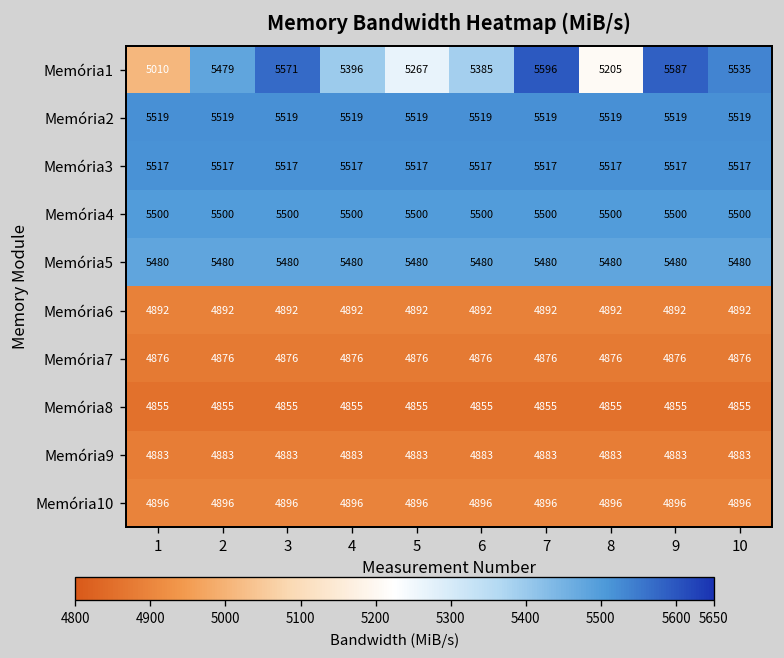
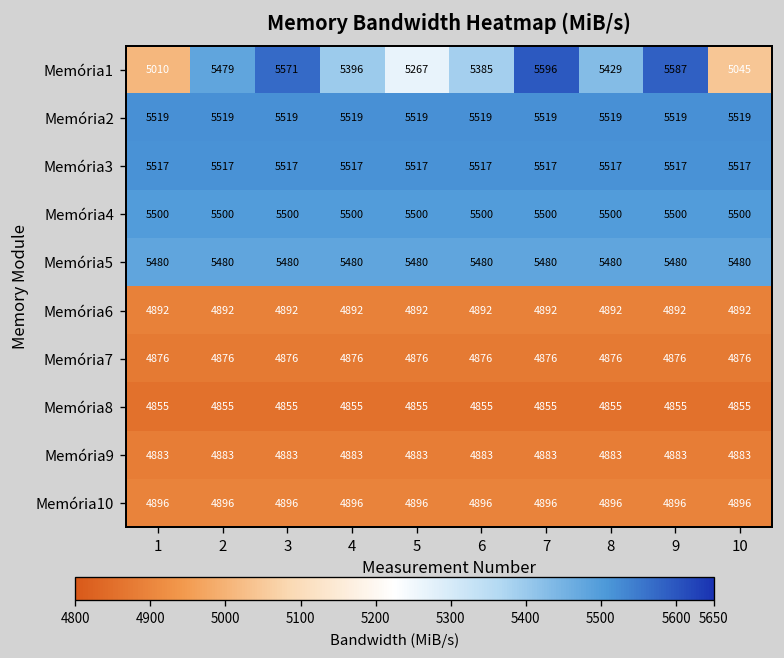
  {
    "Memória1": {
      "1": 5010,
      "2": 5479,
      "3": 5571,
      "4": 5396,
      "5": 5267,
      "6": 5385,
      "7": 5596,
-     "8": 5205,
+     "8": 5429,
      "9": 5587,
-     "10": 5535
+     "10": 5045
    },
    "Memória2": {
      "1": 5519,
      "2": 5519,
      "3": 5519,
      "4": 5519,
      "5": 5519,
      "6": 5519,
      "7": 5519,
      "8": 5519,
      "9": 5519,
      "10": 5519
    },
    "Memória3": {
      "1": 5517,
      "2": 5517,
      "3": 5517,
      "4": 5517,
      "5": 5517,
      "6": 5517,
      "7": 5517,
      "8": 5517,
      "9": 5517,
      "10": 5517
    },
    "Memória4": {
      "1": 5500,
      "2": 5500,
      "3": 5500,
      "4": 5500,
      "5": 5500,
      "6": 5500,
      "7": 5500,
      "8": 5500,
      "9": 5500,
      "10": 5500
    },
    "Memória5": {
      "1": 5480,
      "2": 5480,
      "3": 5480,
      "4": 5480,
      "5": 5480,
      "6": 5480,
      "7": 5480,
      "8": 5480,
      "9": 5480,
      "10": 5480
    },
    "Memória6": {
      "1": 4892,
      "2": 4892,
      "3": 4892,
      "4": 4892,
      "5": 4892,
      "6": 4892,
      "7": 4892,
      "8": 4892,
      "9": 4892,
      "10": 4892
    },
    "Memória7": {
      "1": 4876,
      "2": 4876,
      "3": 4876,
      "4": 4876,
      "5": 4876,
      "6": 4876,
      "7": 4876,
      "8": 4876,
      "9": 4876,
      "10": 4876
    },
    "Memória8": {
      "1": 4855,
      "2": 4855,
      "3": 4855,
      "4": 4855,
      "5": 4855,
      "6": 4855,
      "7": 4855,
      "8": 4855,
      "9": 4855,
      "10": 4855
    },
    "Memória9": {
      "1": 4883,
      "2": 4883,
      "3": 4883,
      "4": 4883,
      "5": 4883,
      "6": 4883,
      "7": 4883,
      "8": 4883,
      "9": 4883,
      "10": 4883
    },
    "Memória10": {
      "1": 4896,
      "2": 4896,
      "3": 4896,
      "4": 4896,
      "5": 4896,
      "6": 4896,
      "7": 4896,
      "8": 4896,
      "9": 4896,
      "10": 4896
    }
  }
